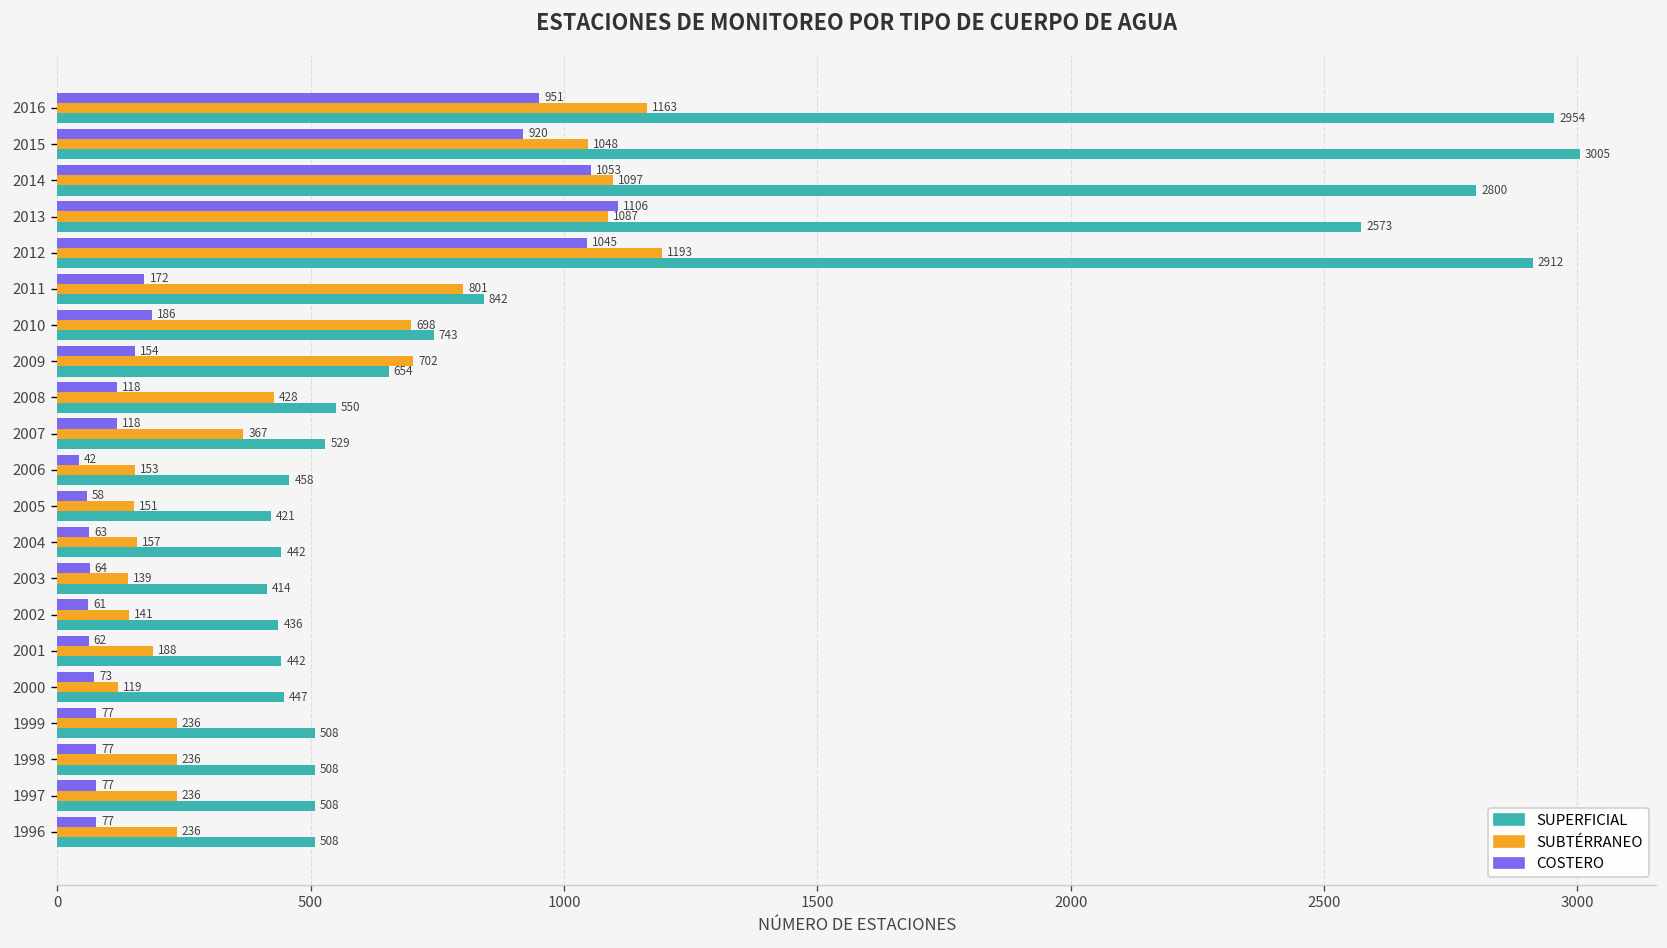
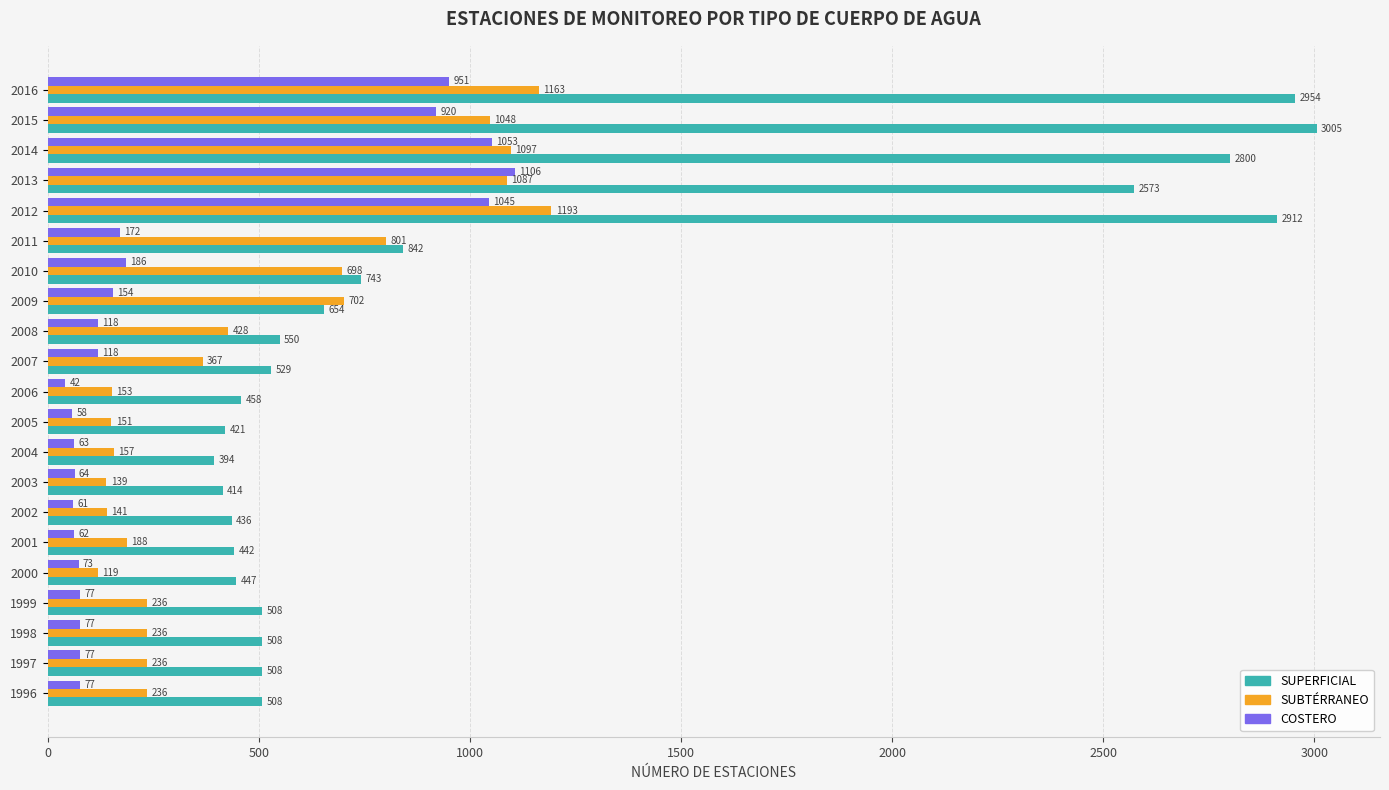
  {
    "SUPERFICIAL": {
      "2016": 2954,
      "2015": 3005,
      "2014": 2800,
      "2013": 2573,
      "2012": 2912,
      "2011": 842,
      "2010": 743,
      "2009": 654,
      "2008": 550,
      "2007": 529,
      "2006": 458,
      "2005": 421,
-     "2004": 442,
+     "2004": 394,
      "2003": 414,
      "2002": 436,
      "2001": 442,
      "2000": 447,
      "1999": 508,
      "1998": 508,
      "1997": 508,
      "1996": 508
    },
    "SUBTÉRRANEO": {
      "2016": 1163,
      "2015": 1048,
      "2014": 1097,
      "2013": 1087,
      "2012": 1193,
      "2011": 801,
      "2010": 698,
      "2009": 702,
      "2008": 428,
      "2007": 367,
      "2006": 153,
      "2005": 151,
      "2004": 157,
      "2003": 139,
      "2002": 141,
      "2001": 188,
      "2000": 119,
      "1999": 236,
      "1998": 236,
      "1997": 236,
      "1996": 236
    },
    "COSTERO": {
      "2016": 951,
      "2015": 920,
      "2014": 1053,
      "2013": 1106,
      "2012": 1045,
      "2011": 172,
      "2010": 186,
      "2009": 154,
      "2008": 118,
      "2007": 118,
      "2006": 42,
      "2005": 58,
      "2004": 63,
      "2003": 64,
      "2002": 61,
      "2001": 62,
      "2000": 73,
      "1999": 77,
      "1998": 77,
      "1997": 77,
      "1996": 77
    }
  }
